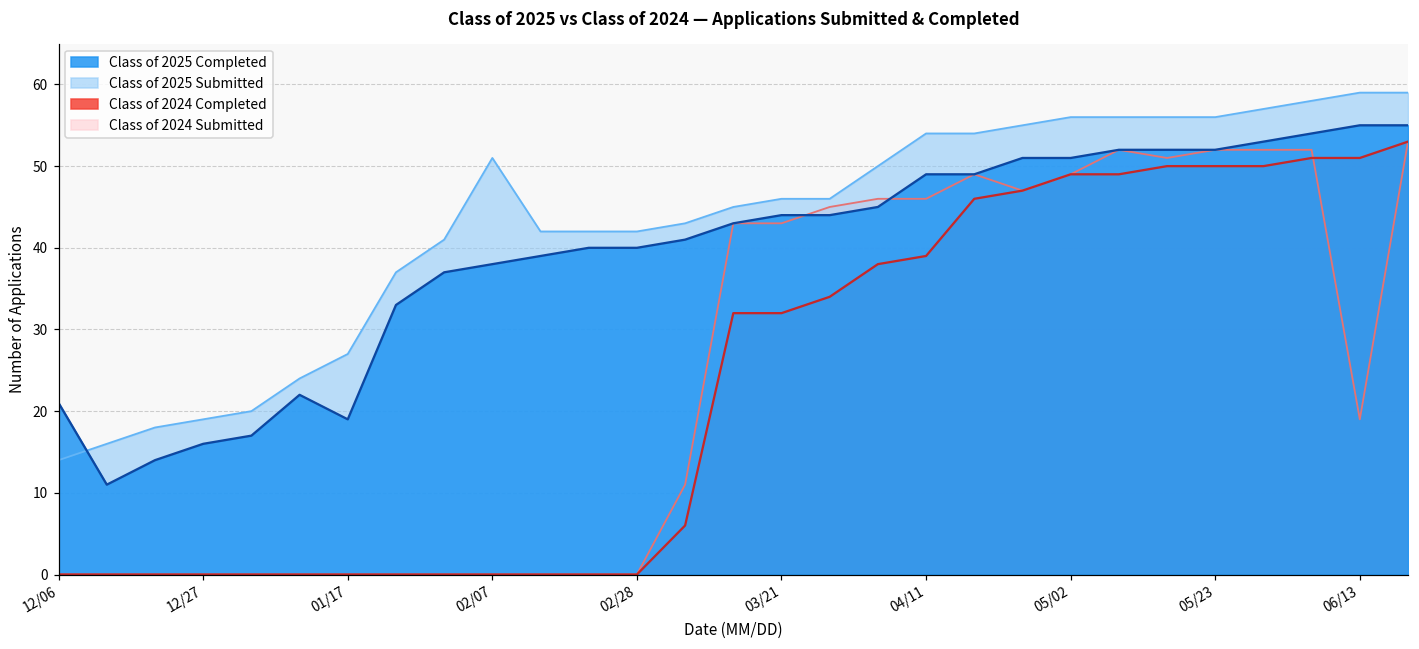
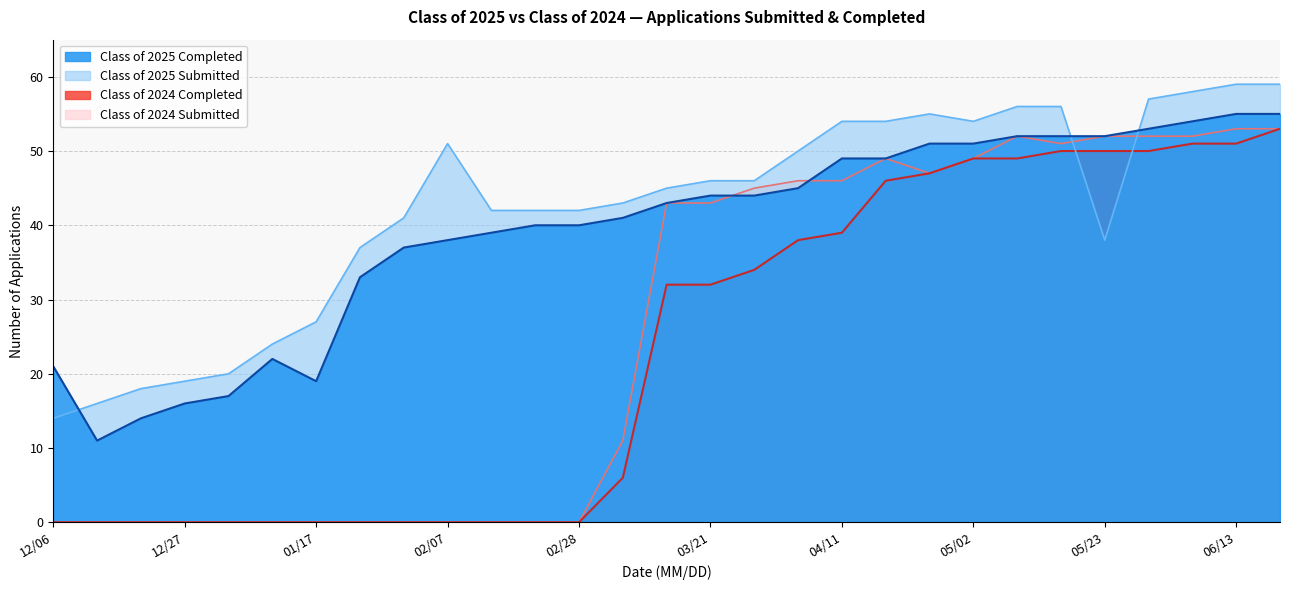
  {
    "Class of 2024 Submitted": {
      "03/21": 43,
      "04/11": 46,
-     "06/13": 19
+     "06/13": 53
    },
    "Class of 2024 Completed": {
      "03/21": 32,
      "04/11": 39,
      "05/23": 50,
      "06/13": 51
    },
    "Class of 2025 Submitted": {
      "12/06": 14,
      "12/27": 19,
      "01/17": 27,
      "02/07": 51,
      "02/28": 42,
      "03/21": 46,
      "04/11": 54,
-     "05/02": 56,
-     "05/23": 56,
+     "05/02": 54,
+     "05/23": 38,
      "06/13": 59
    },
    "Class of 2025 Completed": {
      "12/06": 21,
      "12/27": 16,
      "01/17": 19,
      "02/07": 38,
      "02/28": 40,
      "03/21": 44,
      "04/11": 49,
      "05/02": 51,
      "06/13": 55
    }
  }
